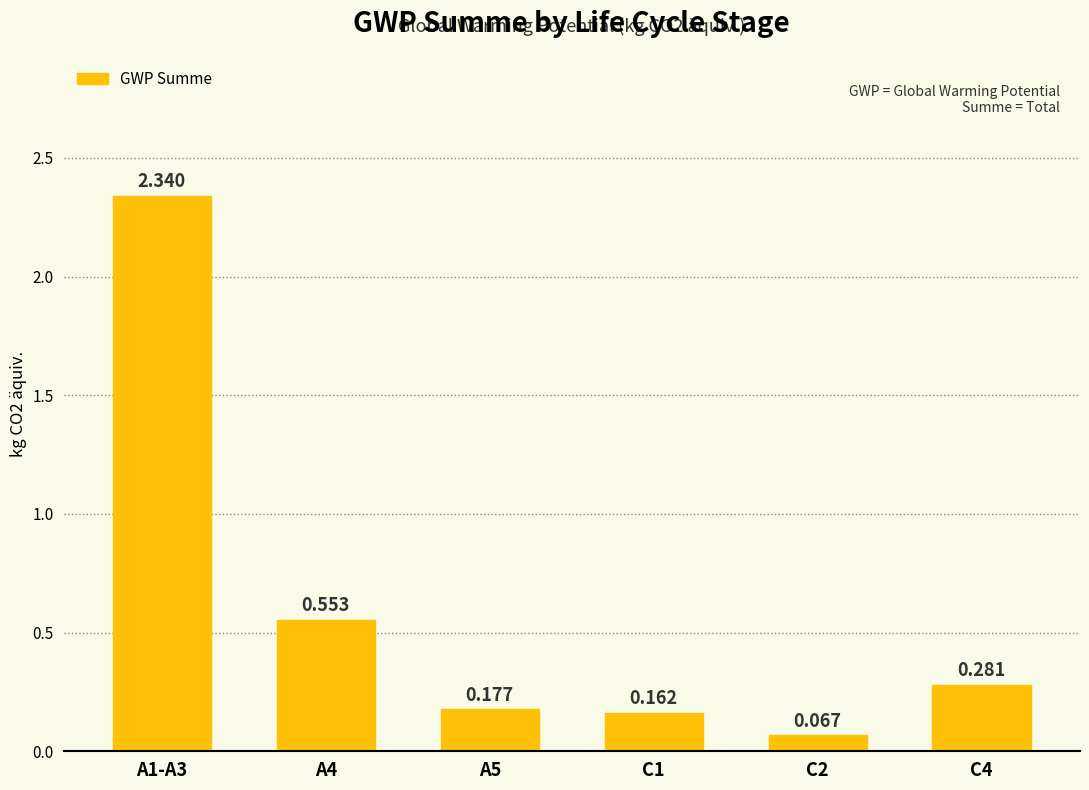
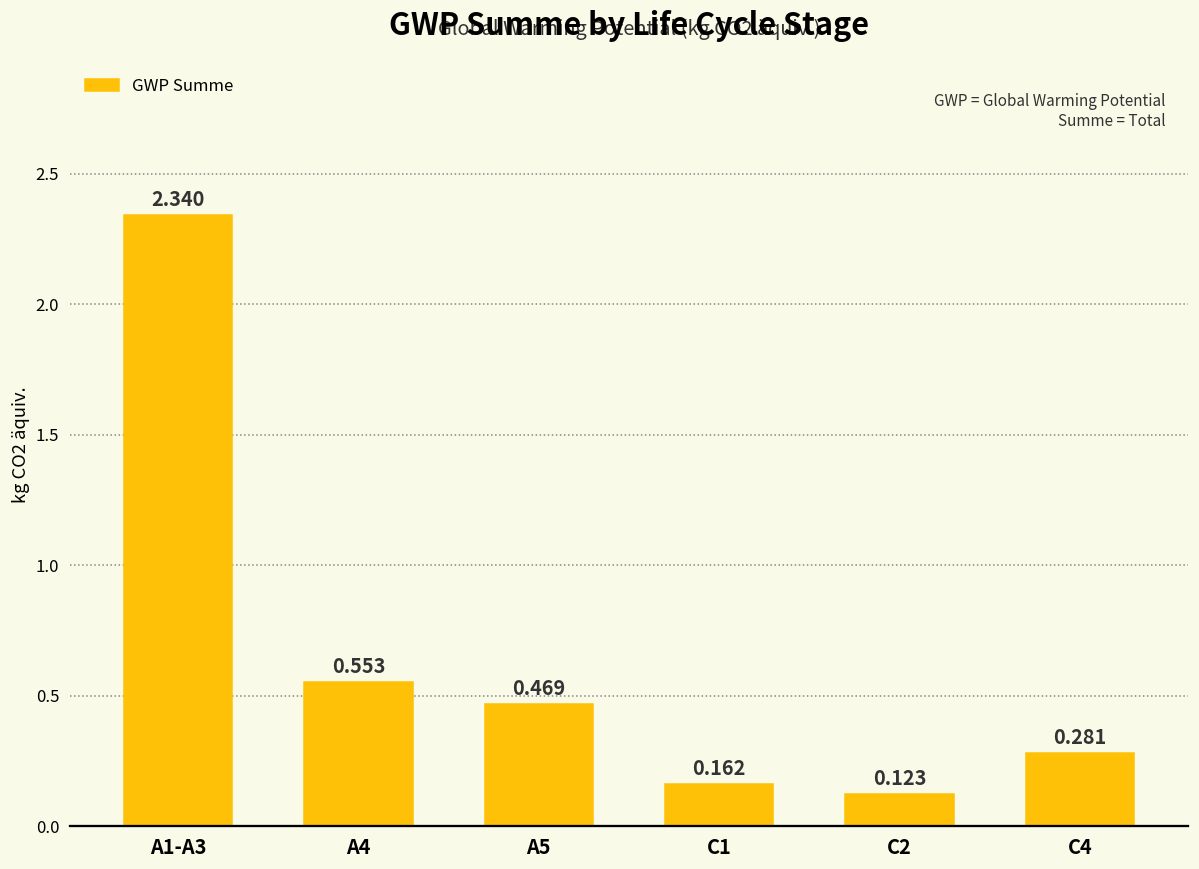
  {
    "A1-A3": 2.340,
    "A4": 0.553,
-   "A5": 0.177,
+   "A5": 0.469,
    "C1": 0.162,
-   "C2": 0.067,
+   "C2": 0.123,
    "C4": 0.281
  }
